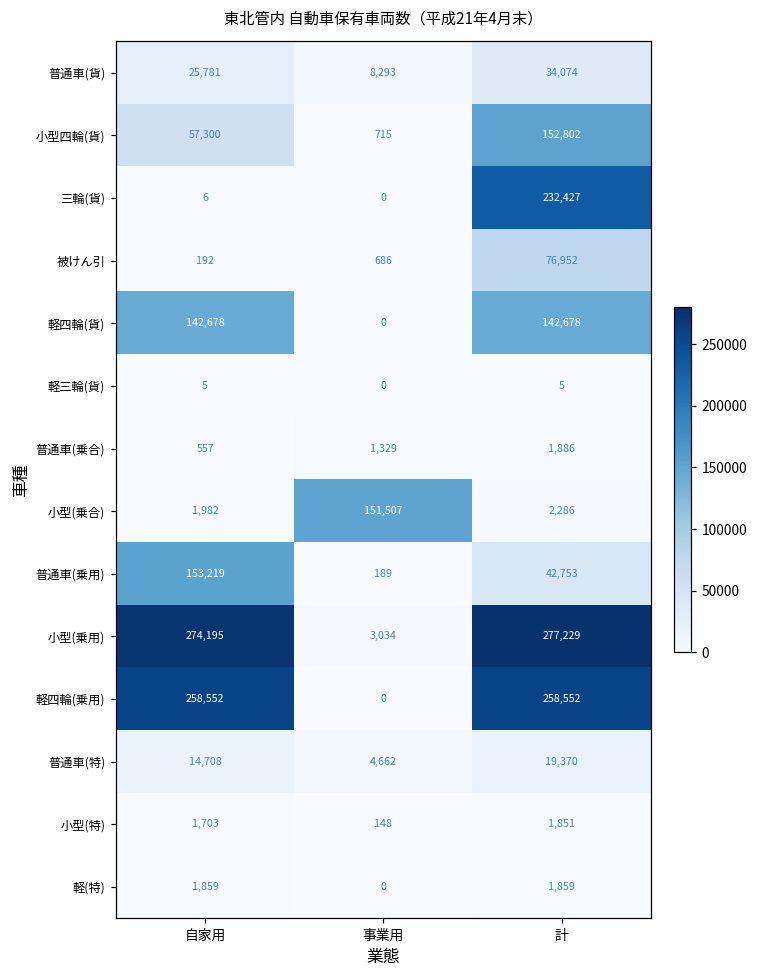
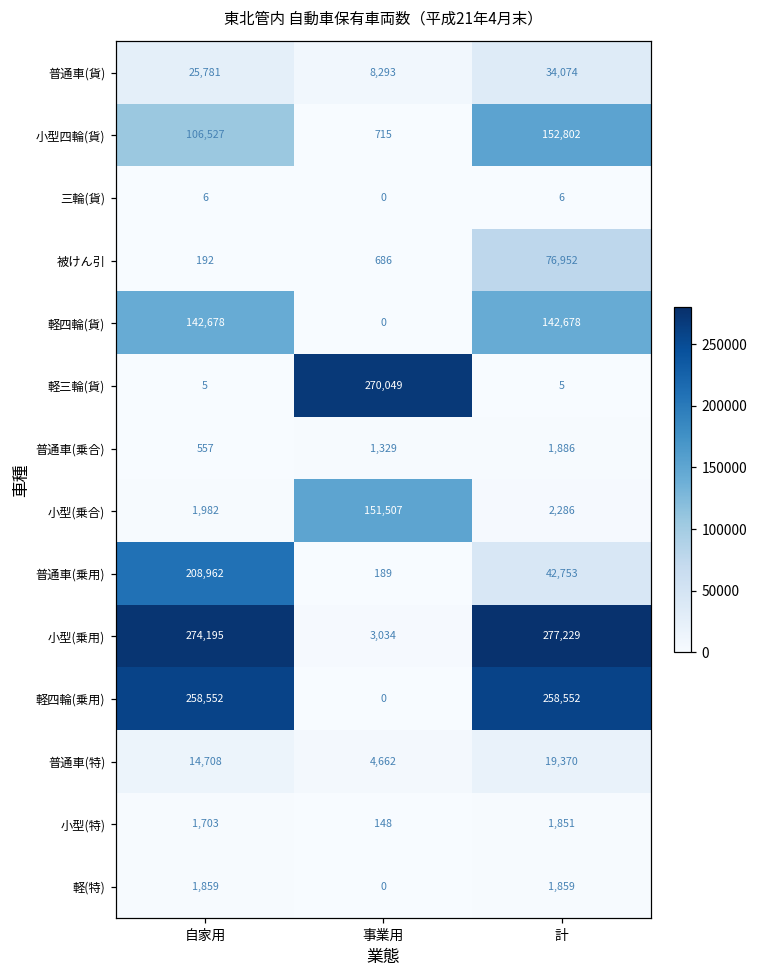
  {
    "普通車(貨)": {
      "自家用": "25,781",
      "事業用": "8,293",
      "計": "34,074"
    },
    "小型四輪(貨)": {
-     "自家用": "57,300",
+     "自家用": "106,527",
      "事業用": "715",
      "計": "152,802"
    },
    "三輪(貨)": {
      "自家用": "6",
      "事業用": "0",
-     "計": "232,427"
+     "計": "6"
    },
    "被けん引": {
      "自家用": "192",
      "事業用": "686",
      "計": "76,952"
    },
    "軽四輪(貨)": {
      "自家用": "142,678",
      "事業用": "0",
      "計": "142,678"
    },
    "軽三輪(貨)": {
      "自家用": "5",
-     "事業用": "0",
+     "事業用": "270,049",
      "計": "5"
    },
    "普通車(乗合)": {
      "自家用": "557",
      "事業用": "1,329",
      "計": "1,886"
    },
    "小型(乗合)": {
      "自家用": "1,982",
      "事業用": "151,507",
      "計": "2,286"
    },
    "普通車(乗用)": {
-     "自家用": "153,219",
+     "自家用": "208,962",
      "事業用": "189",
      "計": "42,753"
    },
    "小型(乗用)": {
      "自家用": "274,195",
      "事業用": "3,034",
      "計": "277,229"
    },
    "軽四輪(乗用)": {
      "自家用": "258,552",
      "事業用": "0",
      "計": "258,552"
    },
    "普通車(特)": {
      "自家用": "14,708",
      "事業用": "4,662",
      "計": "19,370"
    },
    "小型(特)": {
      "自家用": "1,703",
      "事業用": "148",
      "計": "1,851"
    },
    "軽(特)": {
      "自家用": "1,859",
      "事業用": "0",
      "計": "1,859"
    }
  }
